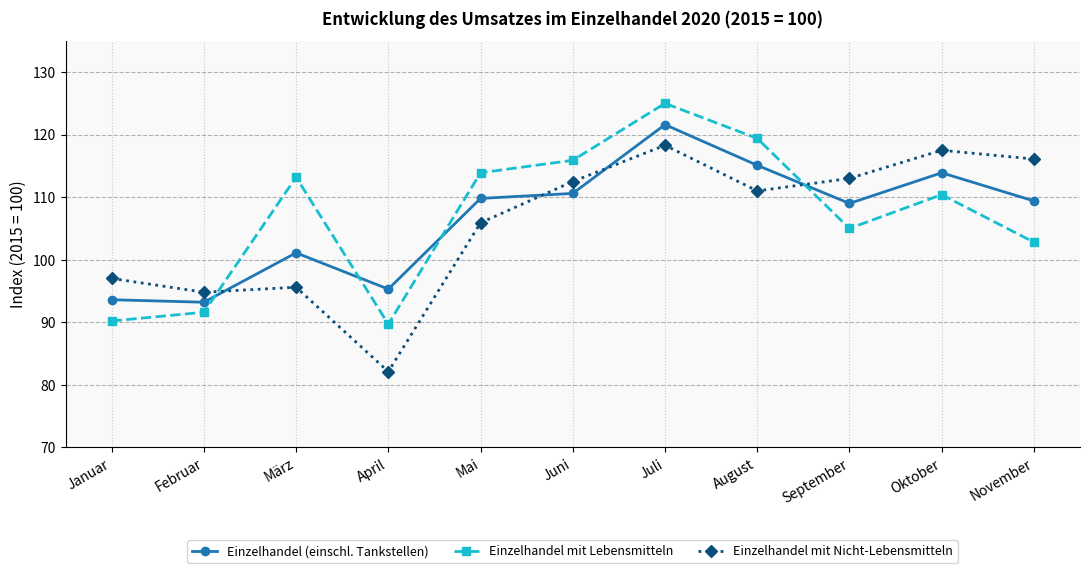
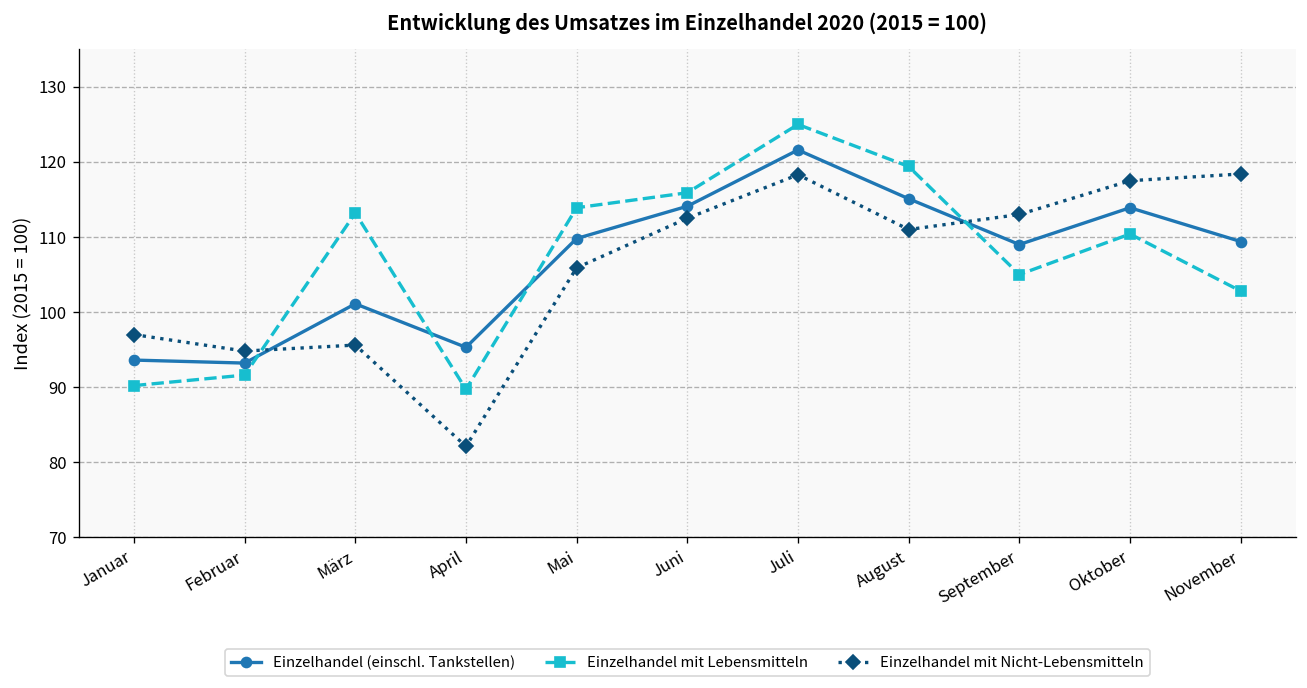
  {
    "Einzelhandel (einschl. Tankstellen)": {
      "Januar": 94,
      "Februar": 93,
      "März": 101,
      "April": 95,
      "Mai": 110,
-     "Juni": 111,
+     "Juni": 114,
      "Juli": 122,
      "August": 115,
      "September": 109,
      "Oktober": 114,
      "November": 109
    },
    "Einzelhandel mit Lebensmitteln": {
      "Januar": 90,
      "Februar": 92,
      "März": 113,
      "April": 90,
      "Mai": 114,
      "Juni": 116,
      "Juli": 125,
      "August": 119,
      "September": 105,
      "Oktober": 110,
      "November": 103
    },
    "Einzelhandel mit Nicht-Lebensmitteln": {
      "Januar": 97,
      "Februar": 95,
      "März": 96,
      "April": 82,
      "Mai": 106,
      "Juni": 113,
      "Juli": 118,
      "August": 111,
      "September": 113,
      "Oktober": 118,
-     "November": 116
+     "November": 118
    }
  }
